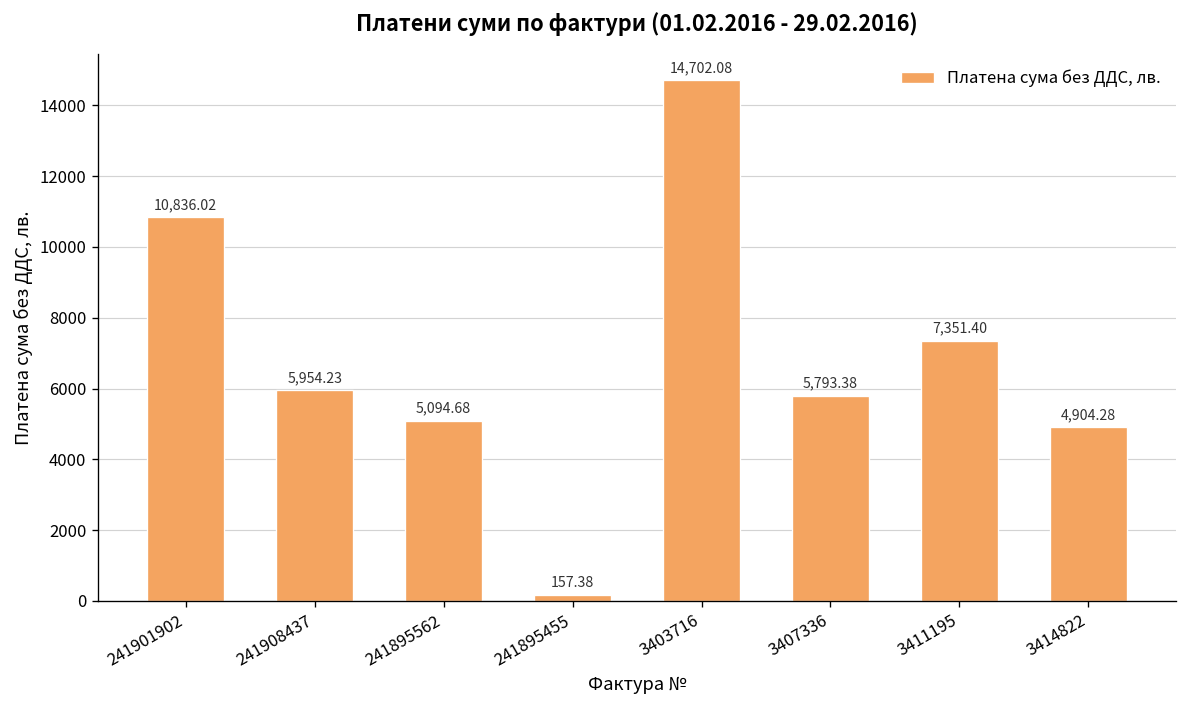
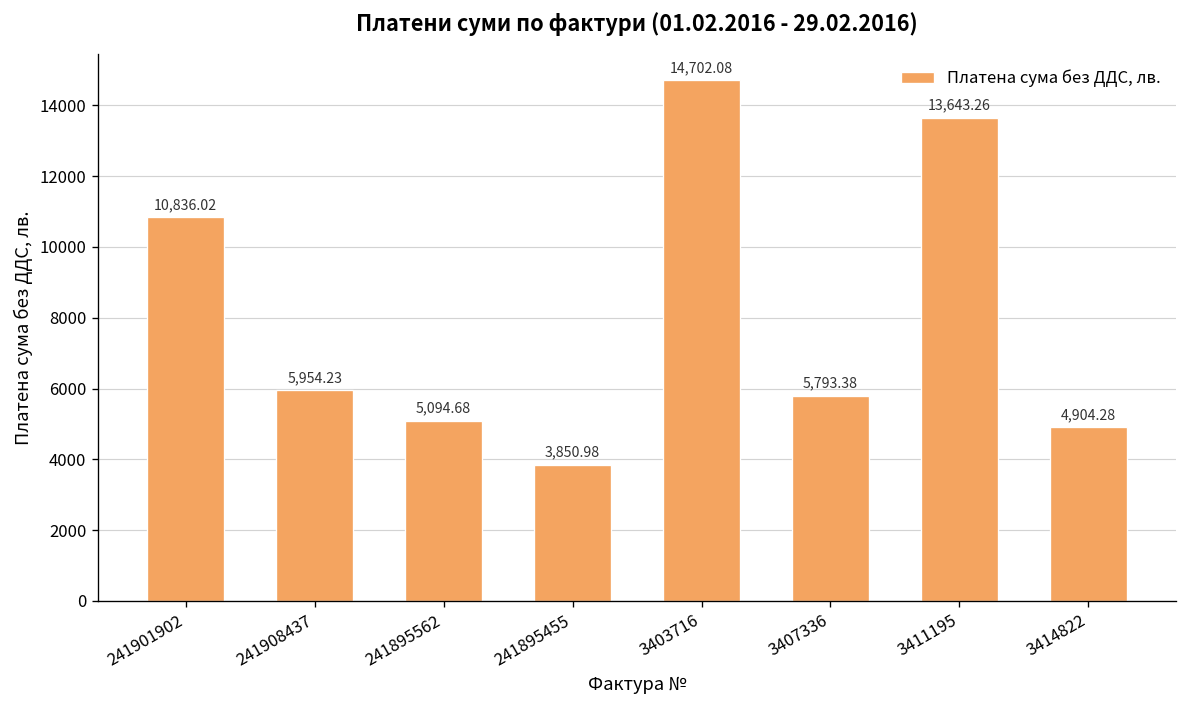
  {
    "241901902": "10,836.02",
    "241908437": "5,954.23",
    "241895562": "5,094.68",
-   "241895455": "157.38",
+   "241895455": "3,850.98",
    "3403716": "14,702.08",
    "3407336": "5,793.38",
-   "3411195": "7,351.40",
+   "3411195": "13,643.26",
    "3414822": "4,904.28"
  }
